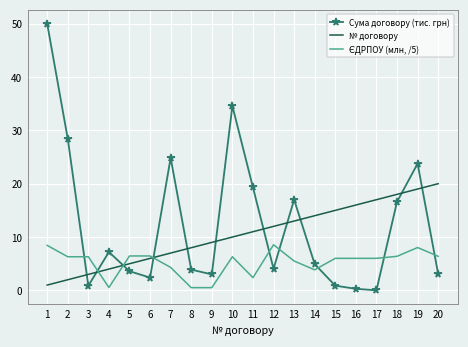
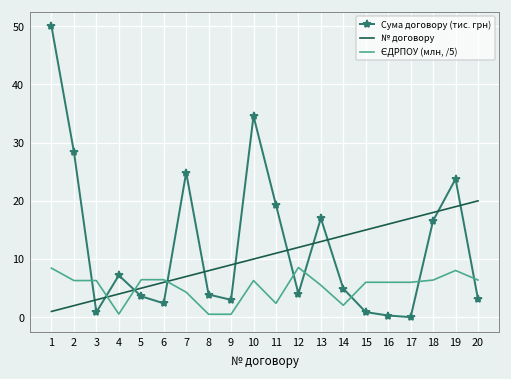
  {
    "ЄДРПОУ (млн, /5)": {
      "1": 8,
      "2": 6,
      "3": 6,
      "4": 1,
      "5": 6,
      "7": 4,
      "8": 1,
      "9": 1,
      "10": 6,
      "11": 2,
      "12": 9,
      "13": 6,
-     "14": 4,
+     "14": 2,
      "15": 6,
      "16": 6,
      "17": 6,
      "18": 6,
      "19": 8,
      "20": 6
    }
  }
